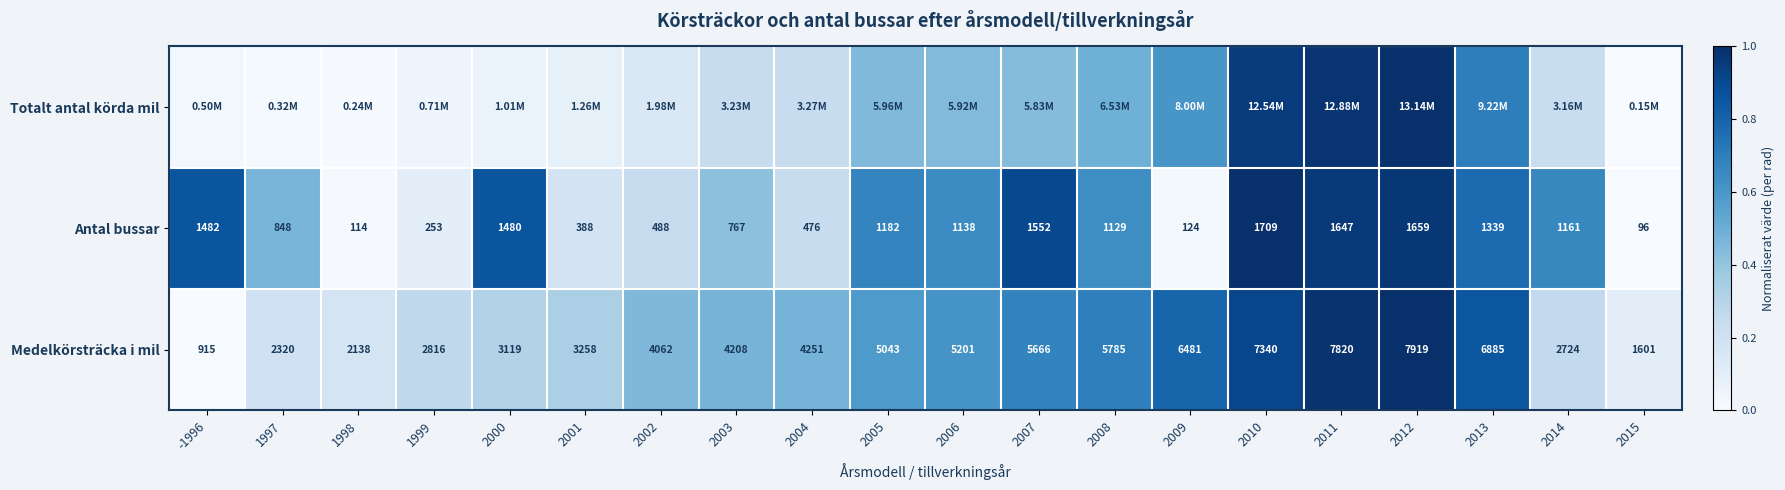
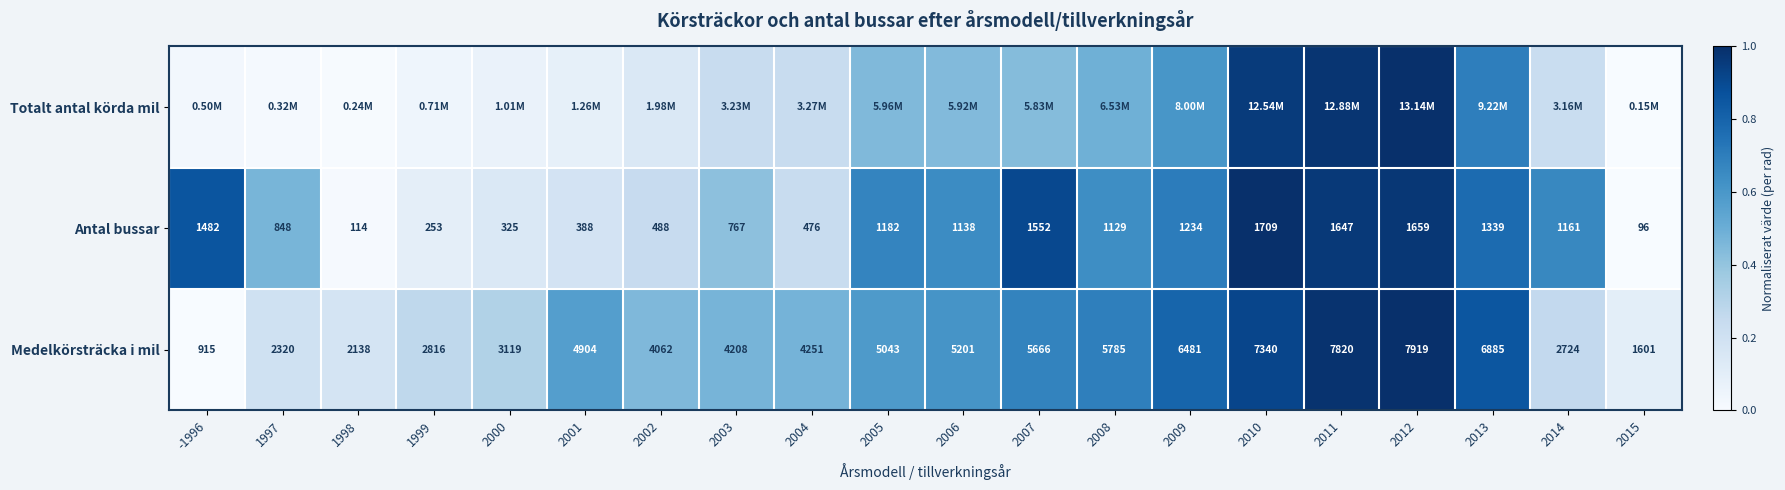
  {
    "Totalt antal körda mil": {
      "-1996": "0.50M",
      "1997": "0.32M",
      "1998": "0.24M",
      "1999": "0.71M",
      "2000": "1.01M",
      "2001": "1.26M",
      "2002": "1.98M",
      "2003": "3.23M",
      "2004": "3.27M",
      "2005": "5.96M",
      "2006": "5.92M",
      "2007": "5.83M",
      "2008": "6.53M",
      "2009": "8.00M",
      "2010": "12.54M",
      "2011": "12.88M",
      "2012": "13.14M",
      "2013": "9.22M",
      "2014": "3.16M",
      "2015": "0.15M"
    },
    "Antal bussar": {
      "-1996": "1482",
      "1997": "848",
      "1998": "114",
      "1999": "253",
-     "2000": "1480",
+     "2000": "325",
      "2001": "388",
      "2002": "488",
      "2003": "767",
      "2004": "476",
      "2005": "1182",
      "2006": "1138",
      "2007": "1552",
      "2008": "1129",
-     "2009": "124",
+     "2009": "1234",
      "2010": "1709",
      "2011": "1647",
      "2012": "1659",
      "2013": "1339",
      "2014": "1161",
      "2015": "96"
    },
    "Medelkörsträcka i mil": {
      "-1996": "915",
      "1997": "2320",
      "1998": "2138",
      "1999": "2816",
      "2000": "3119",
-     "2001": "3258",
+     "2001": "4904",
      "2002": "4062",
      "2003": "4208",
      "2004": "4251",
      "2005": "5043",
      "2006": "5201",
      "2007": "5666",
      "2008": "5785",
      "2009": "6481",
      "2010": "7340",
      "2011": "7820",
      "2012": "7919",
      "2013": "6885",
      "2014": "2724",
      "2015": "1601"
    }
  }
